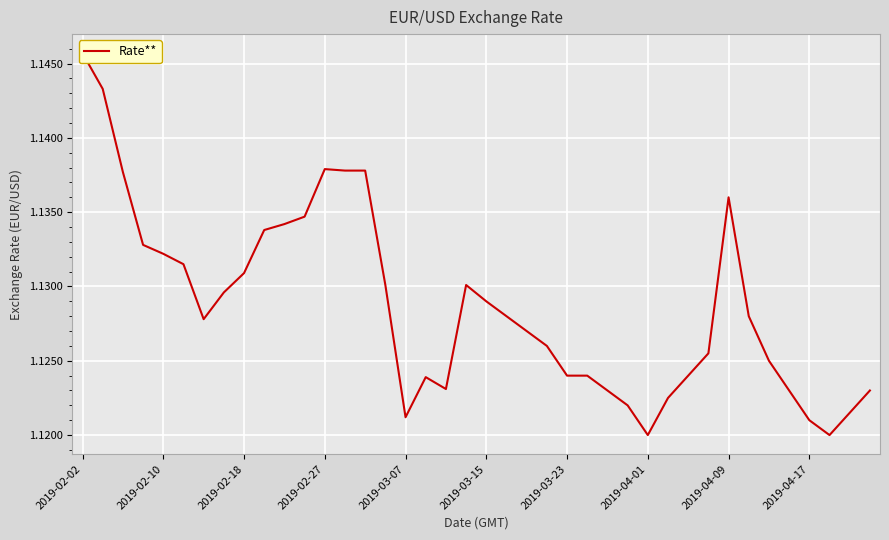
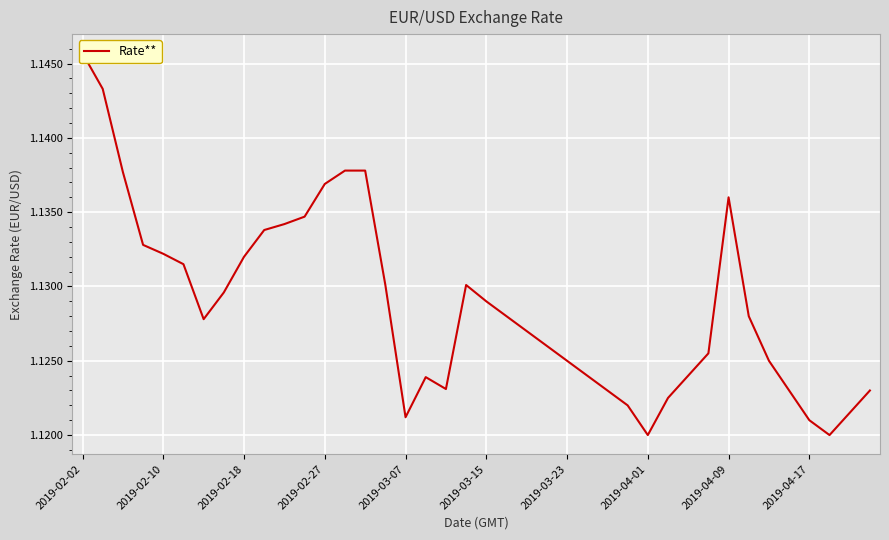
  {
    "2019-02-10": 1.1322,
-   "2019-02-18": 1.1309,
-   "2019-02-27": 1.1379,
+   "2019-02-18": 1.1320,
+   "2019-02-27": 1.1369,
    "2019-03-07": 1.1212,
    "2019-03-15": 1.1290,
-   "2019-03-23": 1.124,
+   "2019-03-23": 1.125,
    "2019-04-01": 1.1200,
    "2019-04-09": 1.1360,
    "2019-04-17": 1.1210
  }
